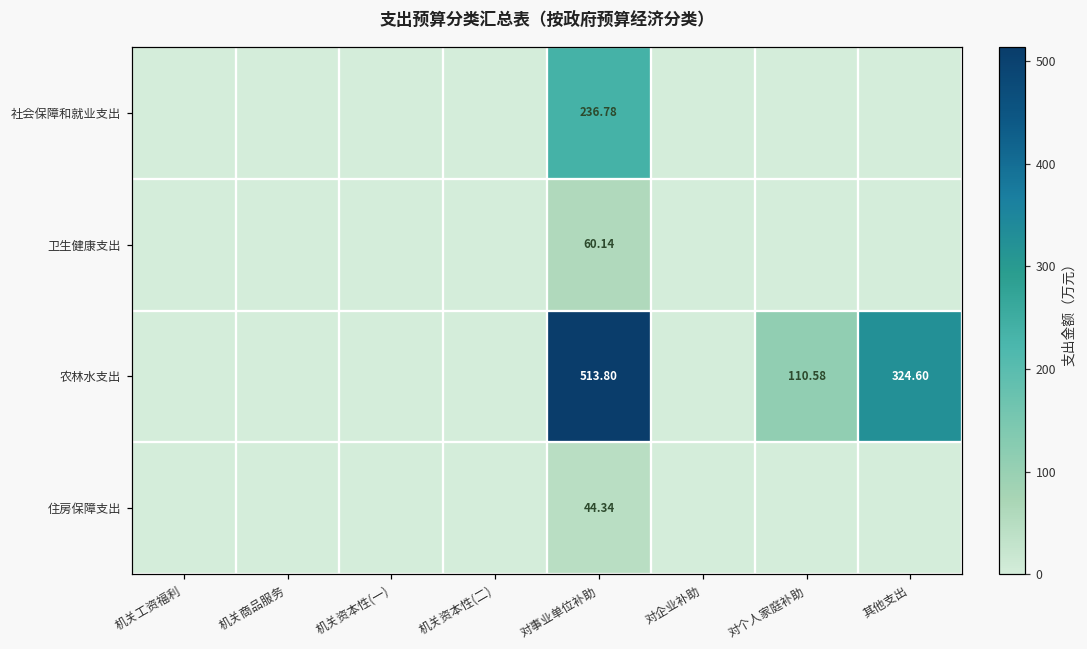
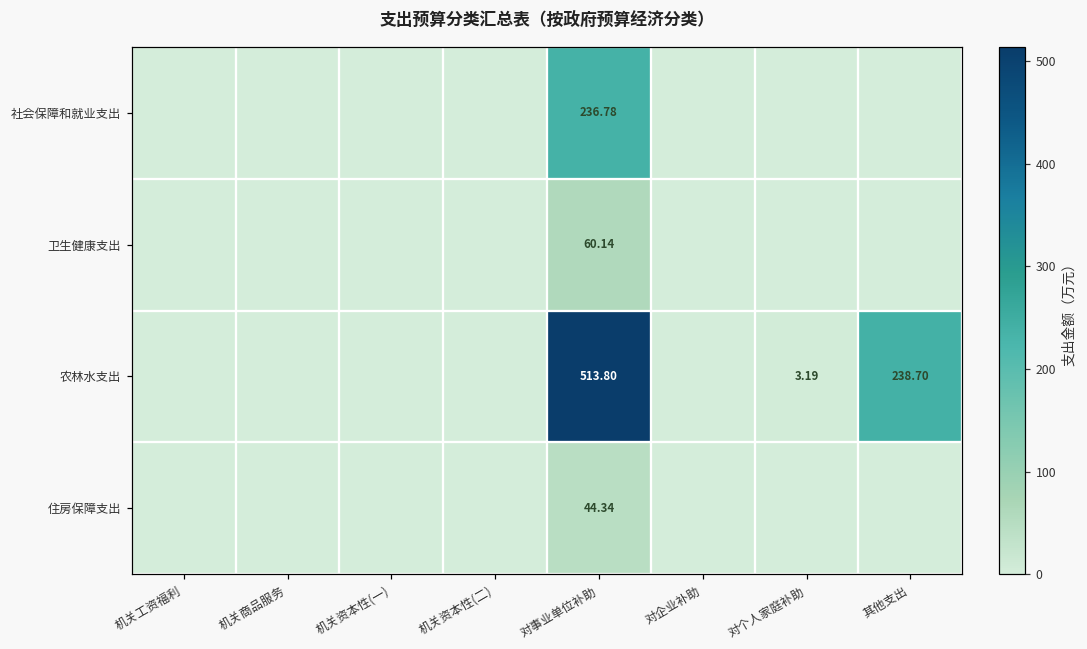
  {
    "社会保障和就业支出": {
      "对事业单位补助": 236.78
    },
    "卫生健康支出": {
      "对事业单位补助": 60.14
    },
    "农林水支出": {
      "对事业单位补助": 513.80,
-     "对个人家庭补助": 110.58,
-     "其他支出": 324.60
+     "对个人家庭补助": 3.19,
+     "其他支出": 238.70
    },
    "住房保障支出": {
      "对事业单位补助": 44.34
    }
  }
